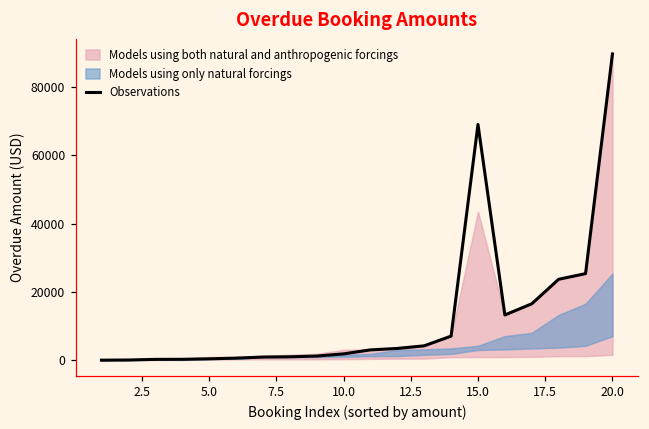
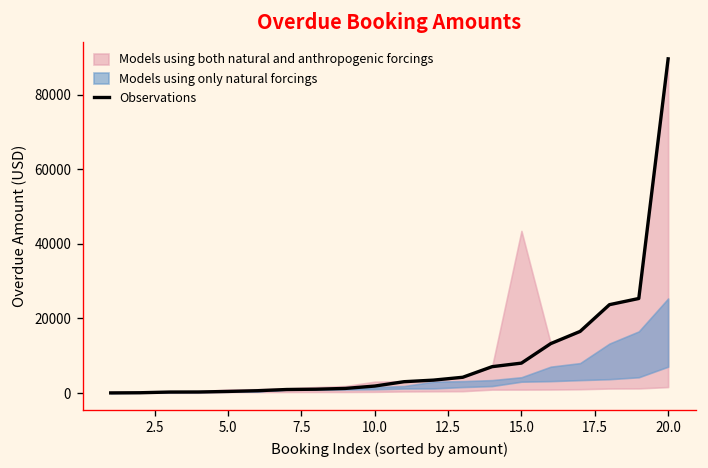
  {
    "Observations": {
-     "15.0": 69000
+     "15.0": 8000
    }
  }
